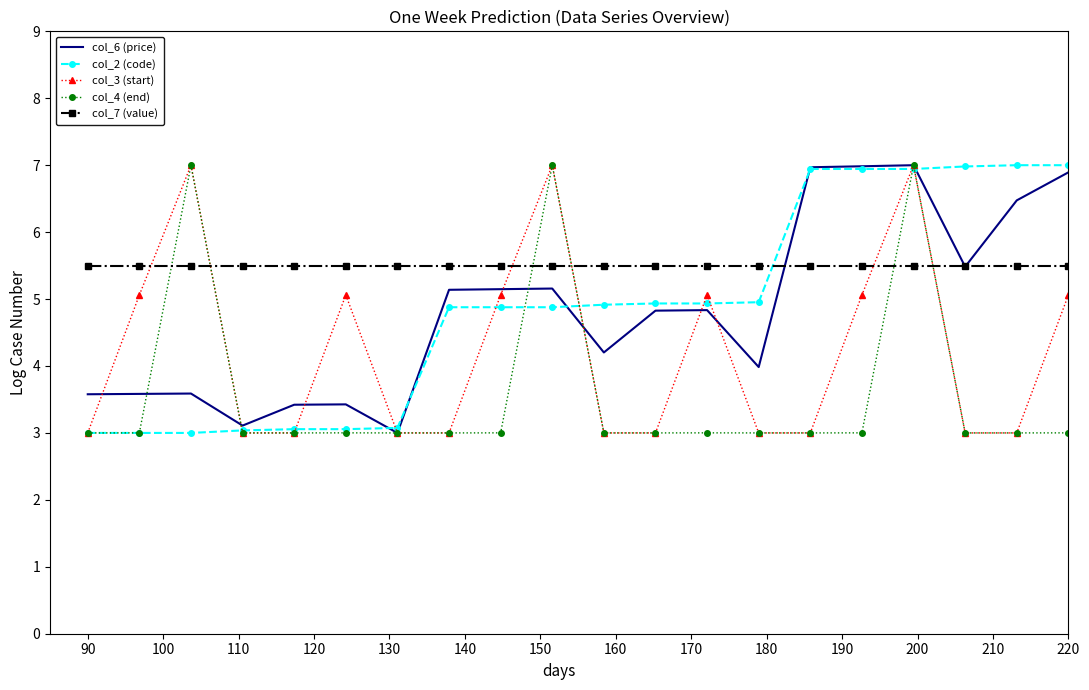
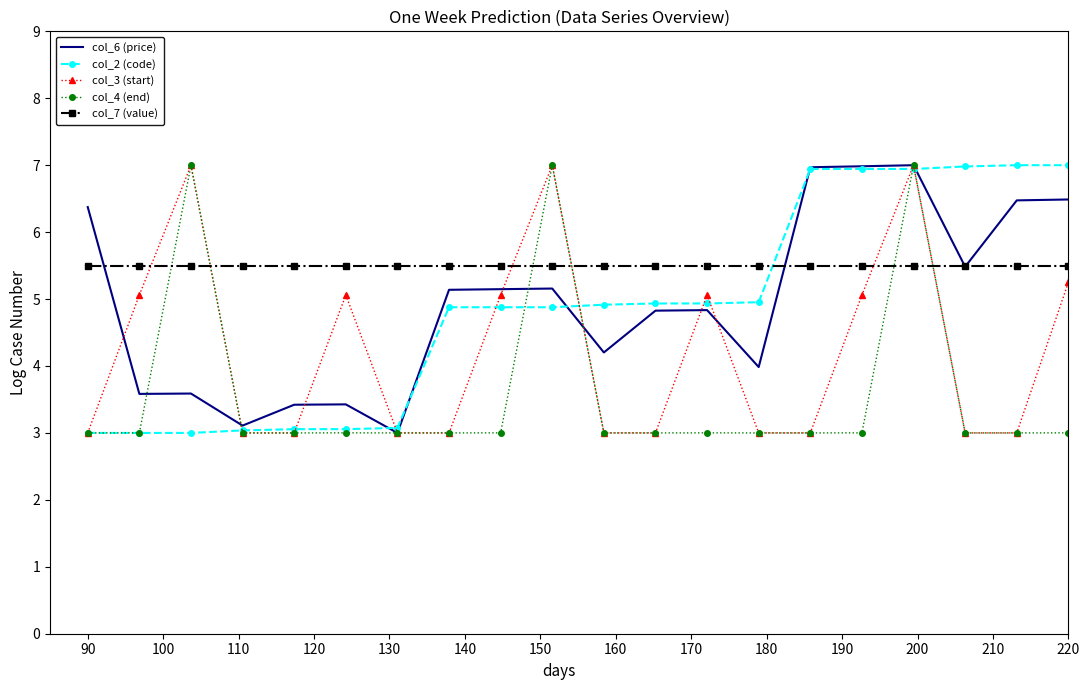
  {
    "col_6 (price)": {
-     "90": 3.6,
-     "220": 6.9
+     "90": 6.4,
+     "220": 6.5
    },
    "col_2 (code)": {
      "220": 7.0
    },
    "col_3 (start)": {
-     "220": 5.1
+     "220": 5.2
    },
    "col_4 (end)": {
      "220": 3.0
    },
    "col_7 (value)": {
      "90": 5.5,
      "220": 5.5
    }
  }
